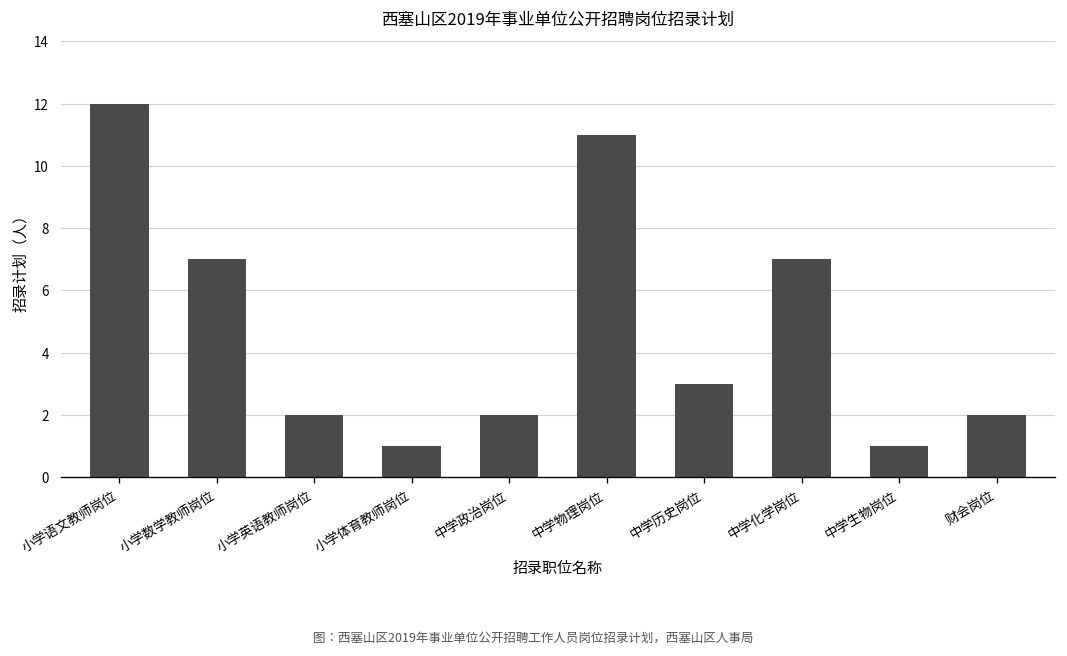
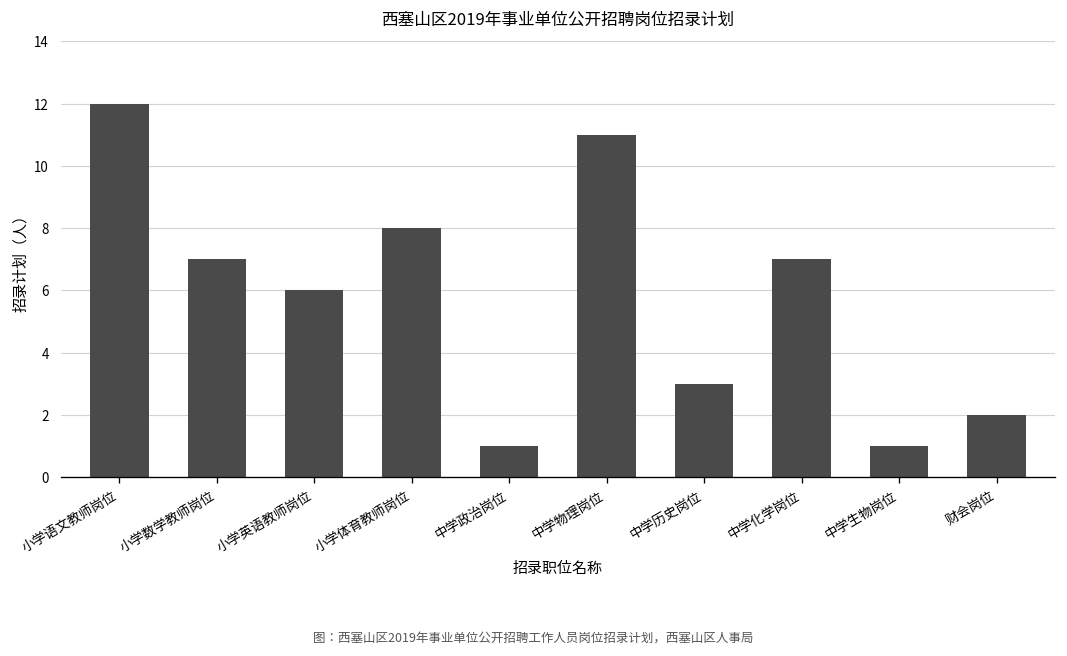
  {
    "小学语文教师岗位": 12,
    "小学数学教师岗位": 7,
-   "小学英语教师岗位": 2,
-   "小学体育教师岗位": 1,
-   "中学政治岗位": 2,
+   "小学英语教师岗位": 6,
+   "小学体育教师岗位": 8,
+   "中学政治岗位": 1,
    "中学物理岗位": 11,
    "中学历史岗位": 3,
    "中学化学岗位": 7,
    "中学生物岗位": 1,
    "财会岗位": 2
  }
